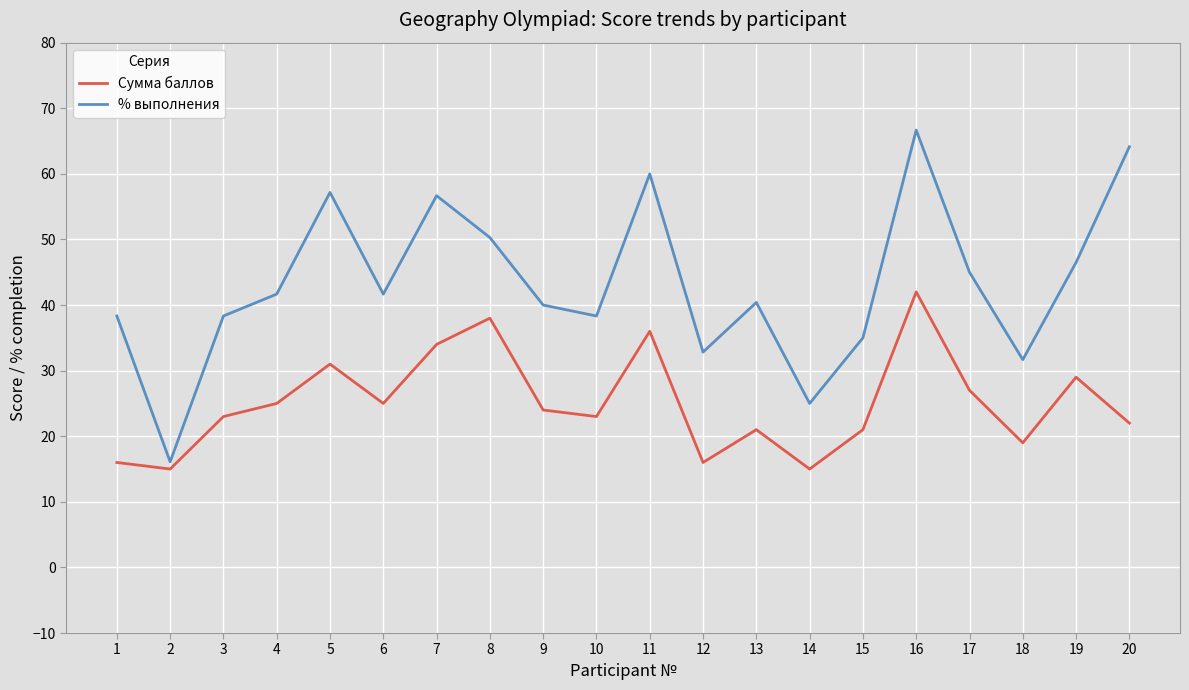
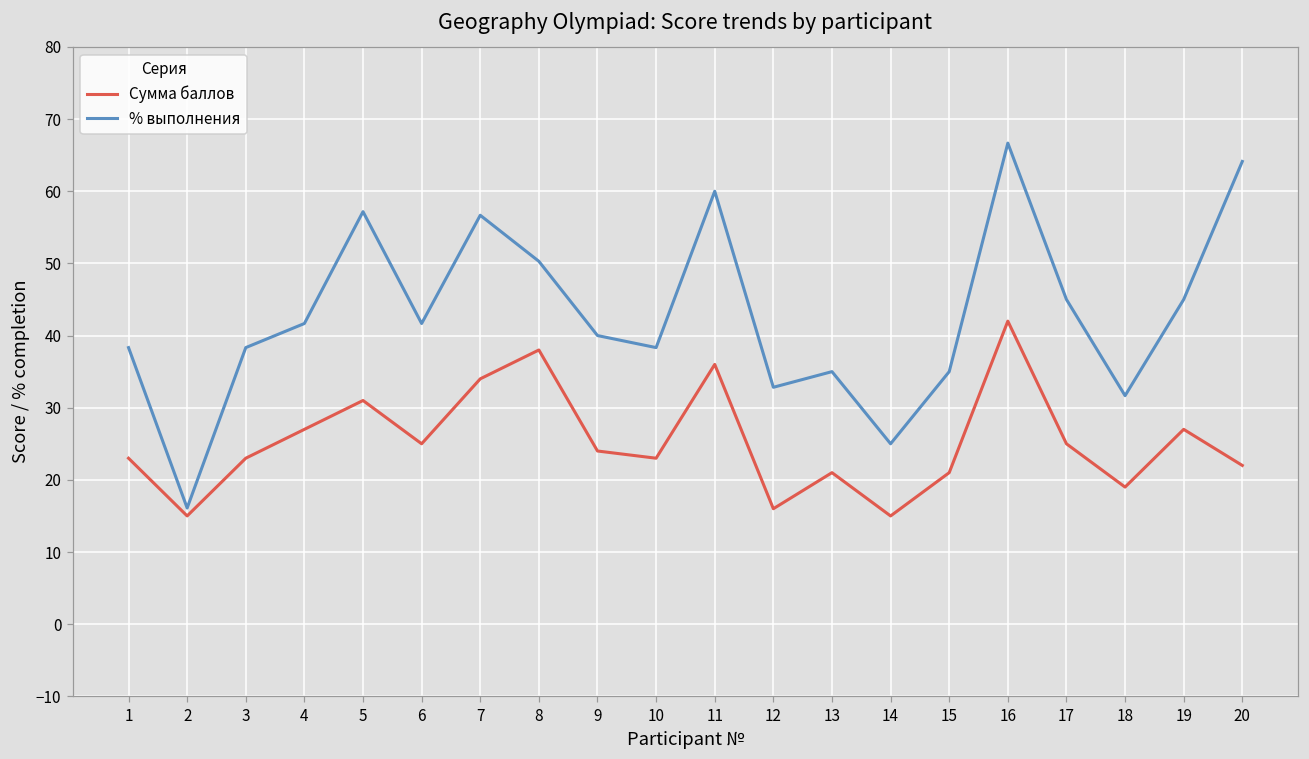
  {
    "Сумма баллов": {
-     "1": 16,
+     "1": 23,
      "2": 15,
      "3": 23,
-     "4": 25,
+     "4": 27,
      "5": 31,
      "6": 25,
      "7": 34,
      "8": 38,
      "9": 24,
      "10": 23,
      "11": 36,
      "12": 16,
      "13": 21,
      "14": 15,
      "15": 21,
      "16": 42,
-     "17": 27,
+     "17": 25,
      "18": 19,
-     "19": 29,
+     "19": 27,
      "20": 22
    },
    "% выполнения": {
      "1": 38,
      "2": 16,
      "3": 38,
      "4": 42,
      "5": 57,
      "6": 42,
      "7": 57,
      "8": 50,
      "9": 40,
      "10": 38,
      "11": 60,
      "12": 33,
-     "13": 40,
+     "13": 35,
      "14": 25,
      "15": 35,
      "16": 67,
      "17": 45,
      "18": 32,
-     "19": 47,
+     "19": 45,
      "20": 64
    }
  }
